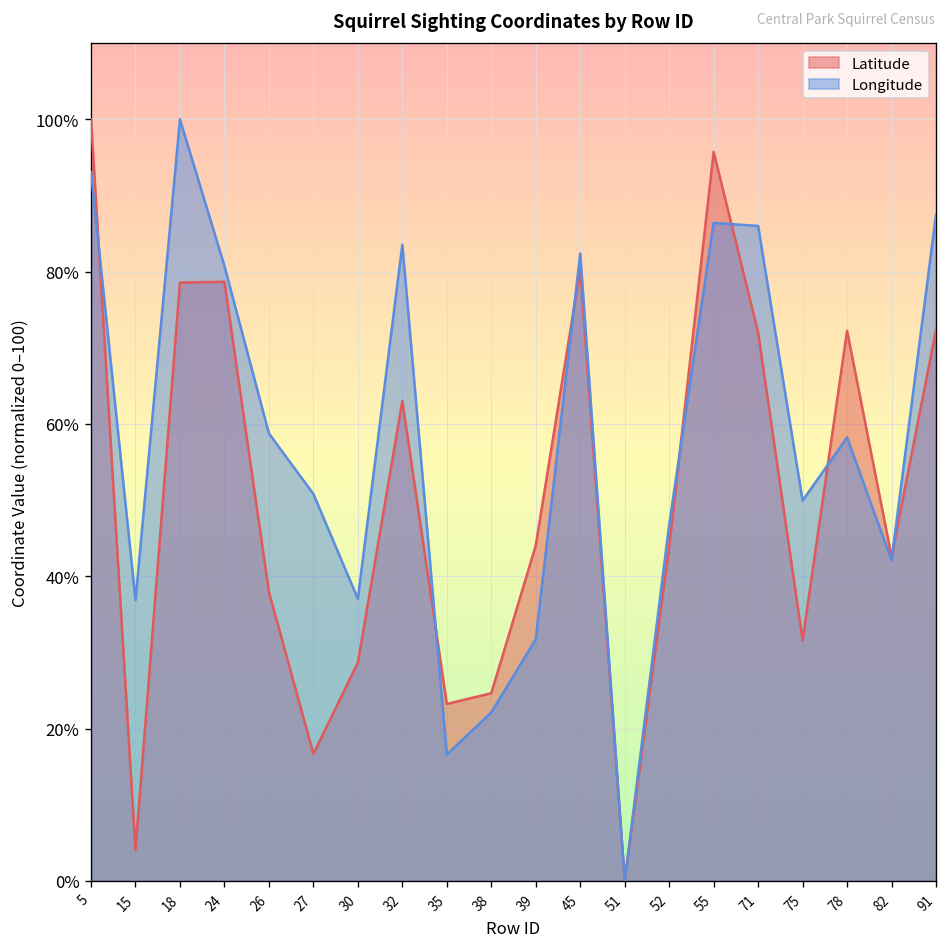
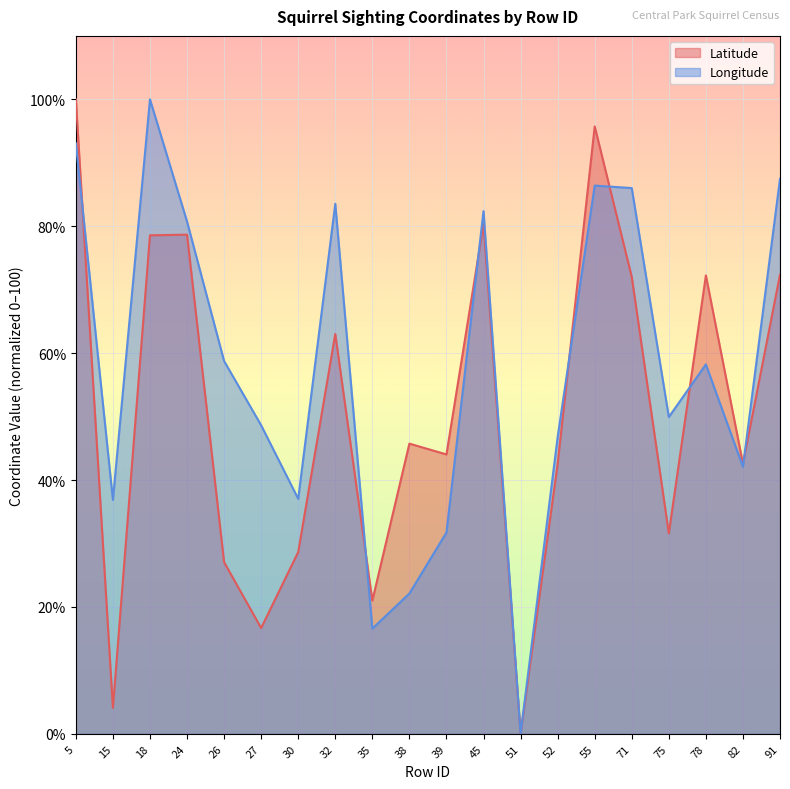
  {
    "Latitude": {
      "5": "100%",
      "15": "4%",
      "18": "79%",
      "24": "79%",
-     "26": "38%",
+     "26": "27%",
      "27": "17%",
      "30": "29%",
      "32": "63%",
-     "35": "23%",
-     "38": "25%",
+     "35": "21%",
+     "38": "46%",
      "39": "44%",
      "45": "80%",
-     "52": "44%",
+     "52": "43%",
      "55": "96%",
      "71": "72%",
      "75": "32%",
      "78": "72%",
      "82": "43%",
      "91": "72%"
    },
    "Longitude": {
      "5": "93%",
      "15": "37%",
      "18": "100%",
      "24": "81%",
      "26": "59%",
-     "27": "51%",
+     "27": "49%",
      "30": "37%",
      "32": "84%",
      "35": "17%",
      "38": "22%",
      "39": "32%",
      "45": "82%",
      "52": "47%",
      "55": "86%",
      "71": "86%",
      "75": "50%",
      "78": "58%",
      "82": "42%",
      "91": "87%"
    }
  }
